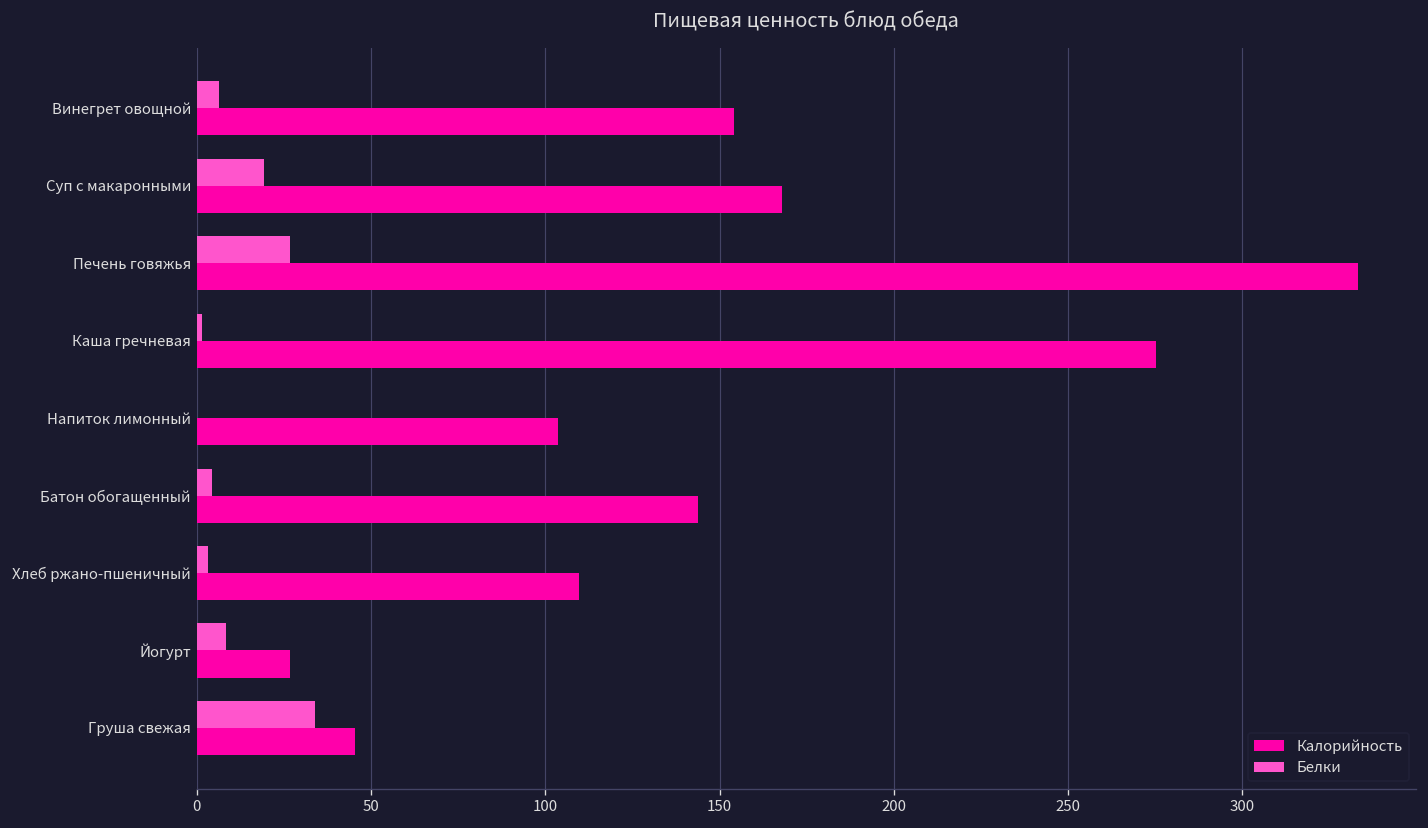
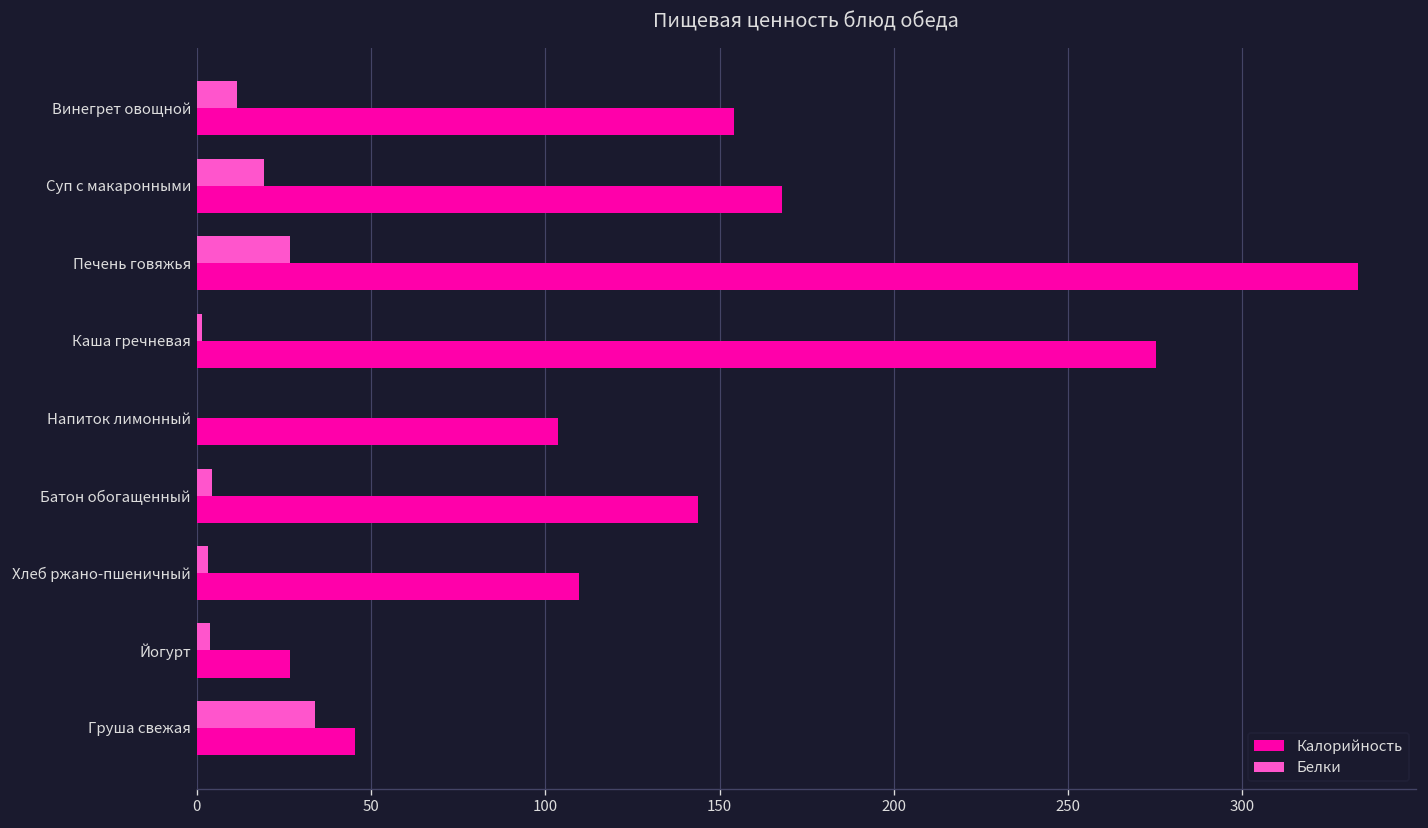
  {
    "Калорийность": {
      "Винегрет овощной": 154,
      "Суп с макаронными": 168,
      "Печень говяжья": 333,
      "Каша гречневая": 275,
      "Напиток лимонный": 104,
      "Батон обогащенный": 144,
      "Хлеб ржано-пшеничный": 110,
      "Йогурт": 27,
      "Груша свежая": 46
    },
    "Белки": {
-     "Винегрет овощной": 6,
+     "Винегрет овощной": 12,
      "Суп с макаронными": 19,
      "Печень говяжья": 27,
      "Каша гречневая": 2,
      "Батон обогащенный": 4,
      "Хлеб ржано-пшеничный": 3,
-     "Йогурт": 9,
+     "Йогурт": 4,
      "Груша свежая": 34
    }
  }
